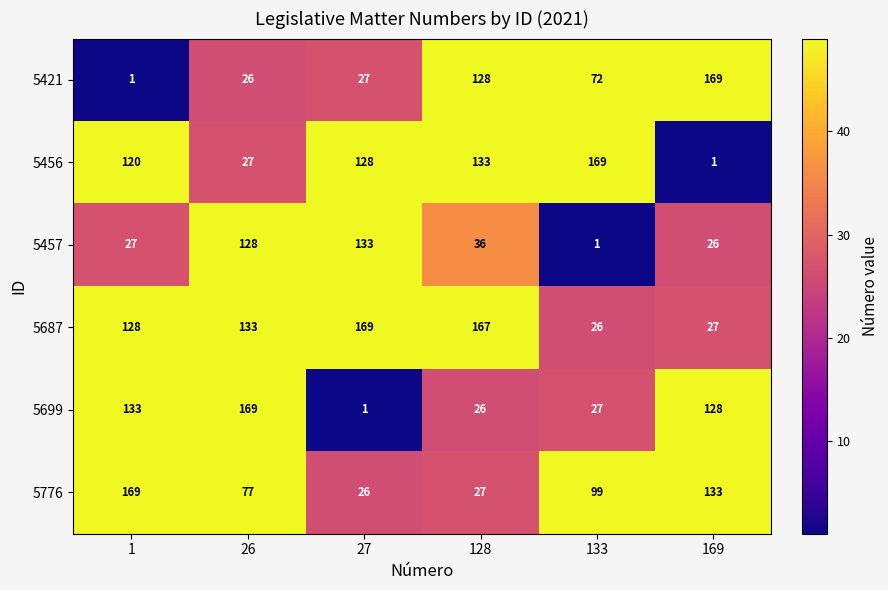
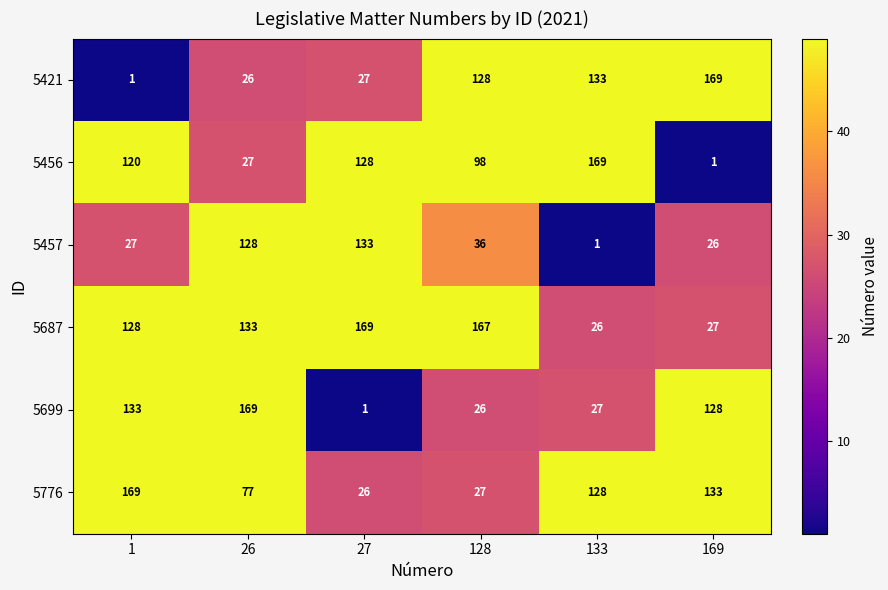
  {
    "5421": {
      "1": 1,
      "26": 26,
      "27": 27,
      "128": 128,
-     "133": 72,
+     "133": 133,
      "169": 169
    },
    "5456": {
      "1": 120,
      "26": 27,
      "27": 128,
-     "128": 133,
+     "128": 98,
      "133": 169,
      "169": 1
    },
    "5457": {
      "1": 27,
      "26": 128,
      "27": 133,
      "128": 36,
      "133": 1,
      "169": 26
    },
    "5687": {
      "1": 128,
      "26": 133,
      "27": 169,
      "128": 167,
      "133": 26,
      "169": 27
    },
    "5699": {
      "1": 133,
      "26": 169,
      "27": 1,
      "128": 26,
      "133": 27,
      "169": 128
    },
    "5776": {
      "1": 169,
      "26": 77,
      "27": 26,
      "128": 27,
-     "133": 99,
+     "133": 128,
      "169": 133
    }
  }
